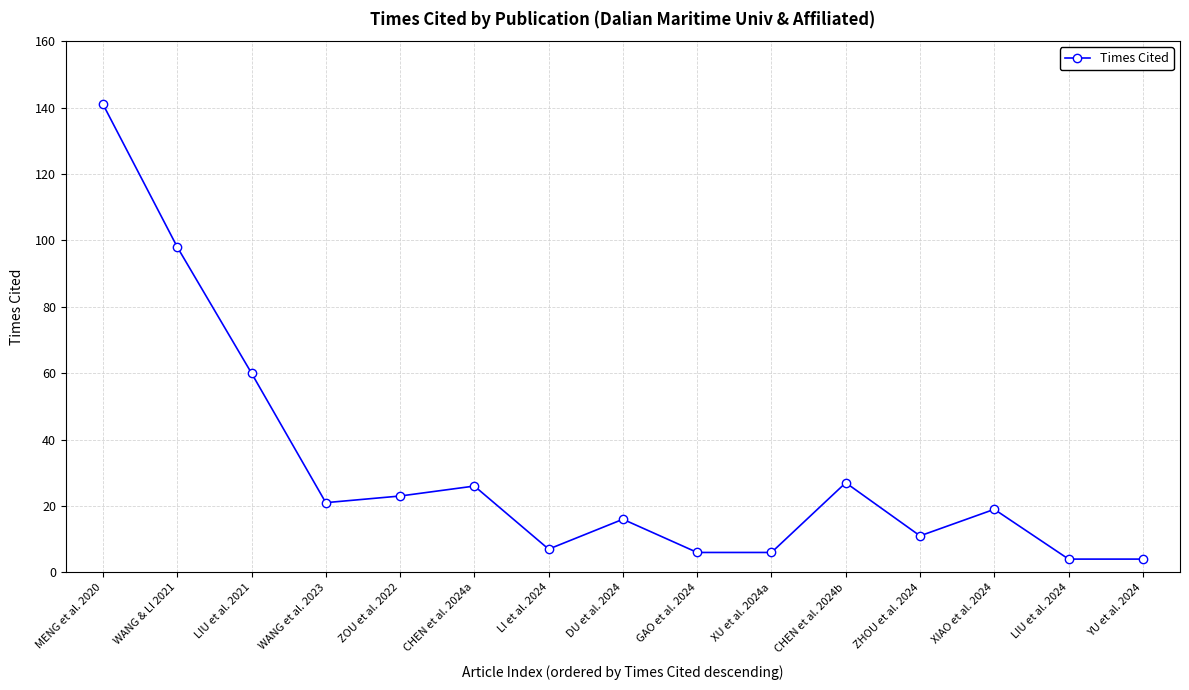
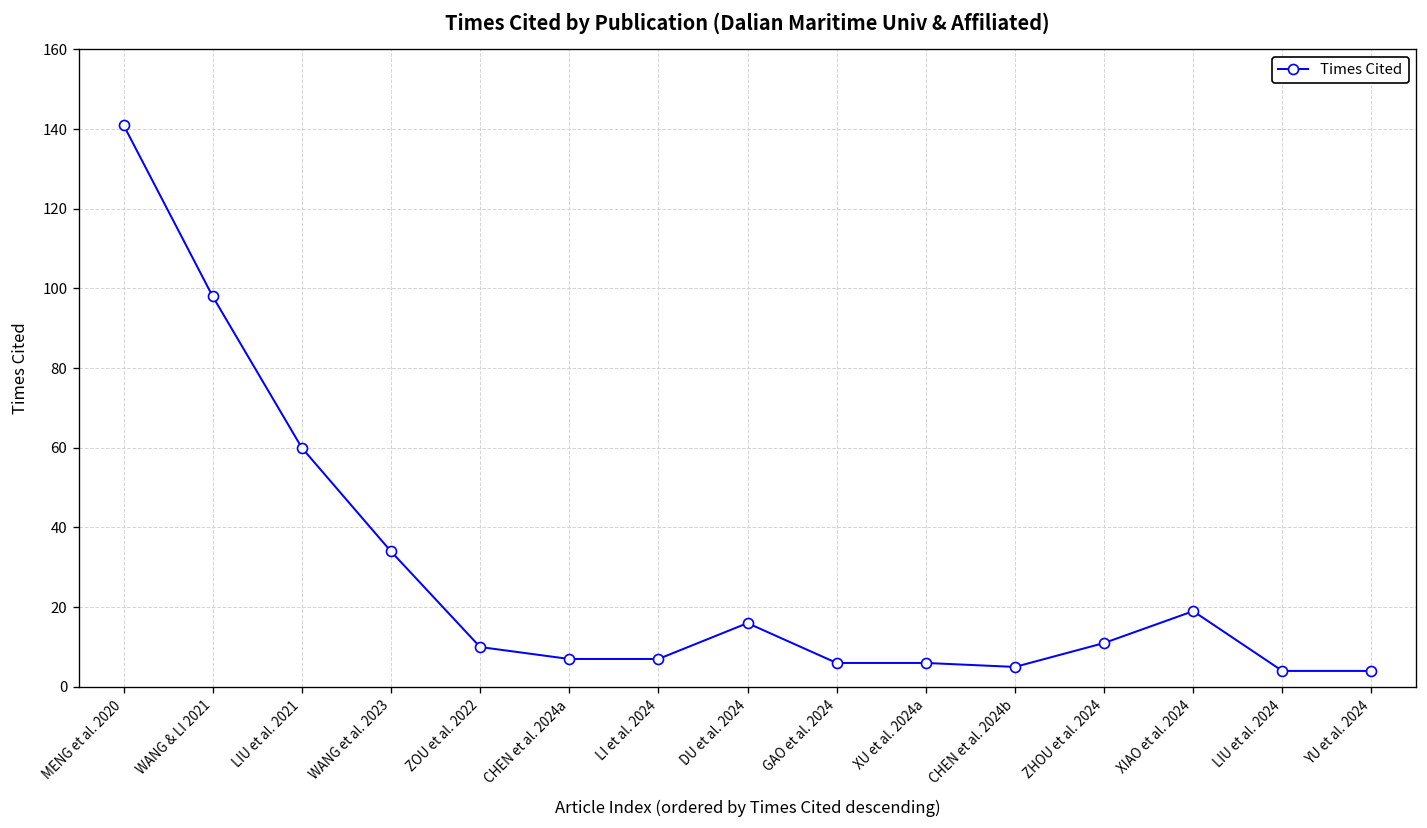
  {
    "MENG et al. 2020": 141,
    "WANG & LI 2021": 98,
    "LIU et al. 2021": 60,
-   "WANG et al. 2023": 21,
-   "ZOU et al. 2022": 23,
-   "CHEN et al. 2024a": 26,
+   "WANG et al. 2023": 34,
+   "ZOU et al. 2022": 10,
+   "CHEN et al. 2024a": 7,
    "LI et al. 2024": 7,
    "DU et al. 2024": 16,
    "GAO et al. 2024": 6,
    "XU et al. 2024a": 6,
-   "CHEN et al. 2024b": 27,
+   "CHEN et al. 2024b": 5,
    "ZHOU et al. 2024": 11,
    "XIAO et al. 2024": 19,
    "LIU et al. 2024": 4,
    "YU et al. 2024": 4
  }
